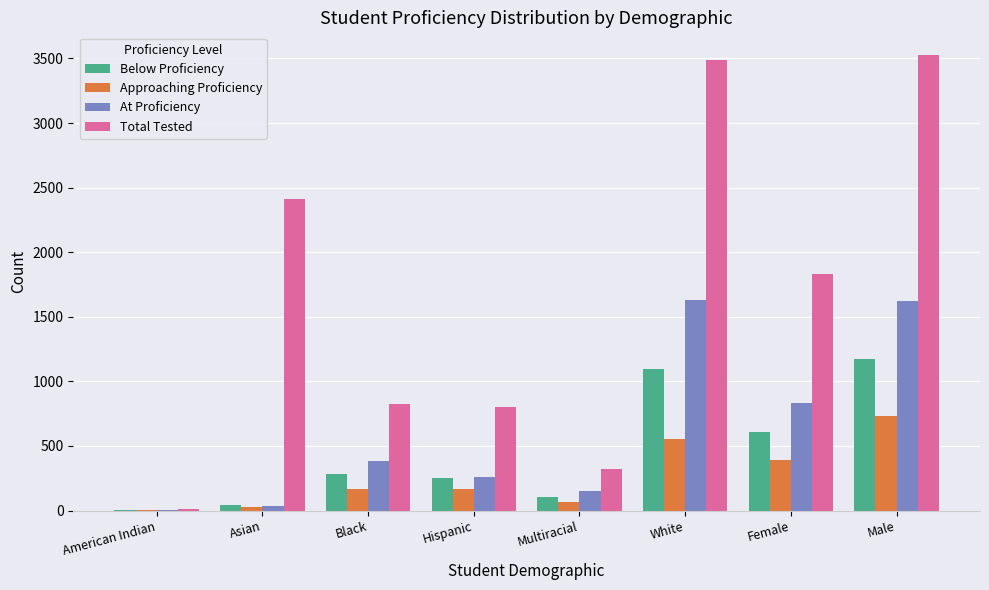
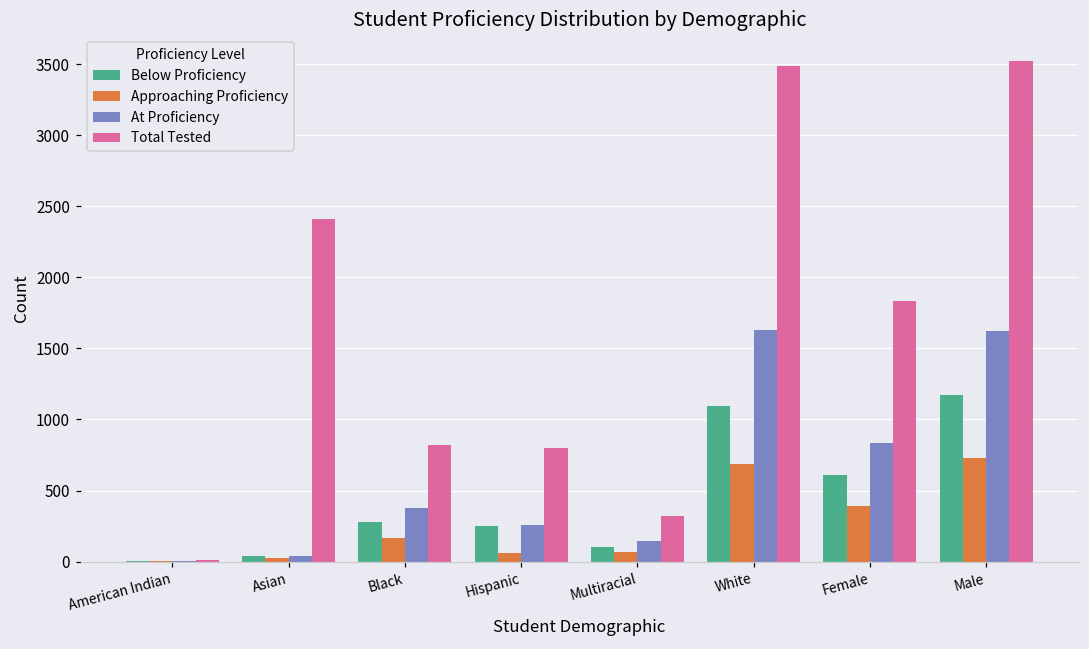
  {
    "Below Proficiency": {
      "Asian": 40,
      "Black": 280,
      "Hispanic": 250,
      "Multiracial": 110,
      "White": 1090,
      "Female": 610,
      "Male": 1170
    },
    "Approaching Proficiency": {
      "Asian": 30,
      "Black": 160,
-     "Hispanic": 170,
+     "Hispanic": 60,
      "Multiracial": 70,
-     "White": 560,
+     "White": 690,
      "Female": 390,
      "Male": 730
    },
    "At Proficiency": {
      "Asian": 40,
      "Black": 380,
      "Hispanic": 260,
      "Multiracial": 150,
      "White": 1630,
      "Female": 840,
      "Male": 1630
    },
    "Total Tested": {
      "Asian": 2410,
      "Black": 820,
      "Hispanic": 800,
      "Multiracial": 320,
      "White": 3490,
      "Female": 1830,
      "Male": 3530
    }
  }
